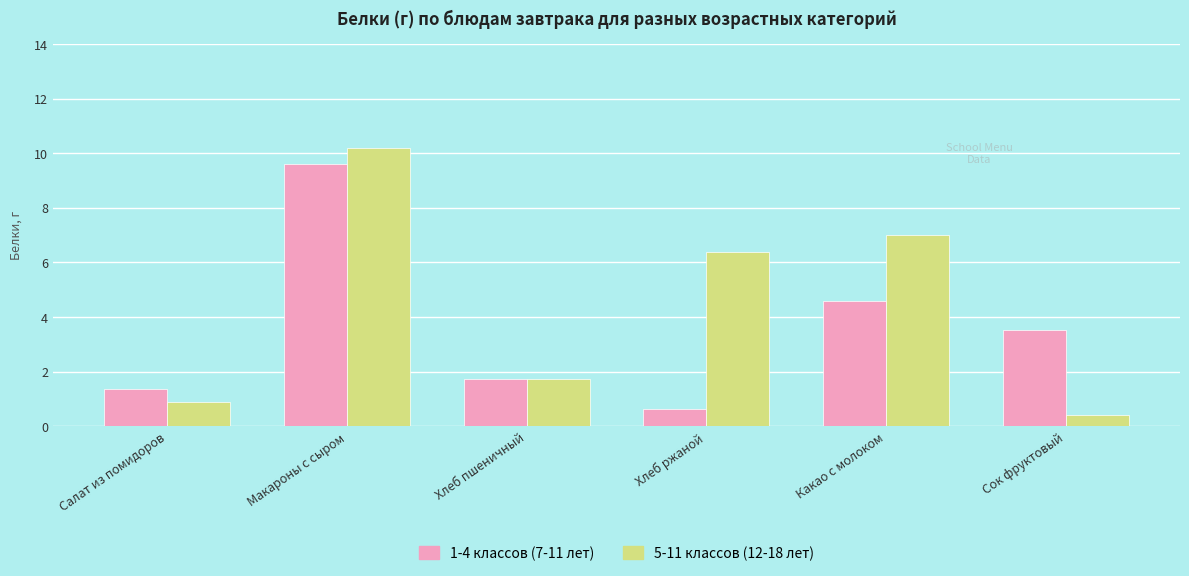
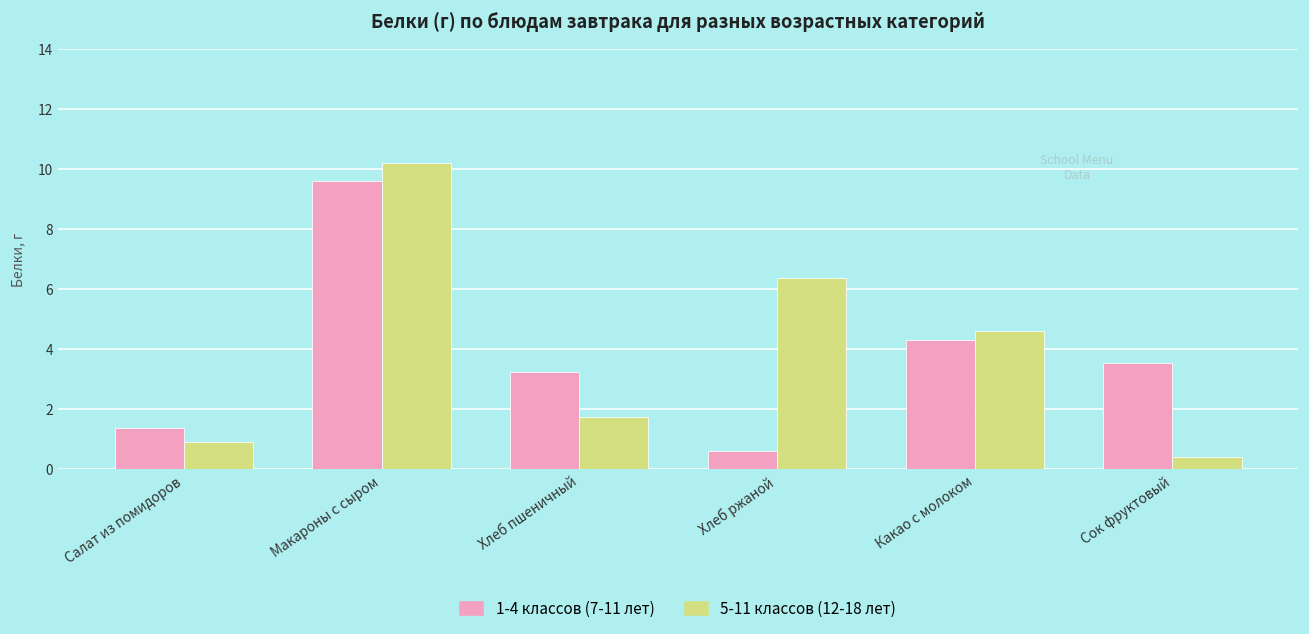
  {
    "1-4 классов (7-11 лет)": {
      "Салат из помидоров": 1.4,
      "Макароны с сыром": 9.6,
-     "Хлеб пшеничный": 1.7,
+     "Хлеб пшеничный": 3.2,
      "Хлеб ржаной": 0.6,
-     "Какао с молоком": 4.6,
+     "Какао с молоком": 4.3,
      "Сок фруктовый": 3.5
    },
    "5-11 классов (12-18 лет)": {
      "Салат из помидоров": 0.9,
      "Макароны с сыром": 10.2,
      "Хлеб пшеничный": 1.7,
      "Хлеб ржаной": 6.4,
-     "Какао с молоком": 7.0,
+     "Какао с молоком": 4.6,
      "Сок фруктовый": 0.4
    }
  }
